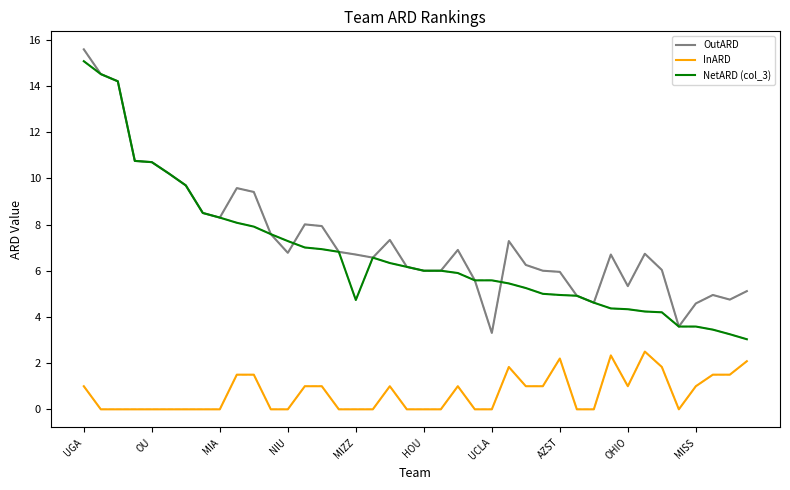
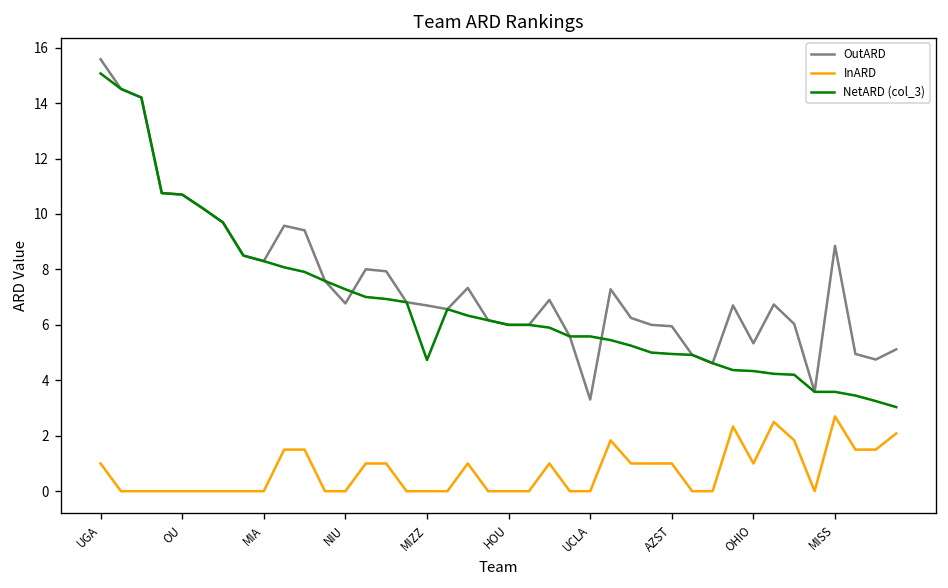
  {
    "OutARD": {
      "UGA": 15.6,
      "NIU": 6.8,
      "MIZZ": 6.7,
      "UCLA": 3.3,
      "AZST": 6.0,
      "OHIO": 5.3,
-     "MISS": 4.6
+     "MISS": 8.8
    },
    "InARD": {
      "UGA": 1.0,
      "OU": 0.0,
      "MIA": 0.0,
      "NIU": 0.0,
      "MIZZ": 0.0,
      "HOU": 0.0,
      "UCLA": 0.0,
-     "AZST": 2.2,
+     "AZST": 1.0,
      "OHIO": 1.0,
-     "MISS": 1.0
+     "MISS": 2.7
    },
    "NetARD (col_3)": {
      "UGA": 15.1,
      "NIU": 7.3,
      "MIZZ": 4.7,
      "UCLA": 5.6,
      "AZST": 5.0,
      "OHIO": 4.3,
      "MISS": 3.6
    }
  }
